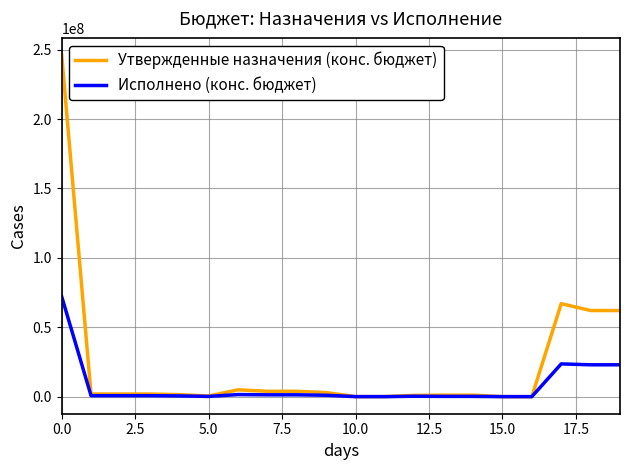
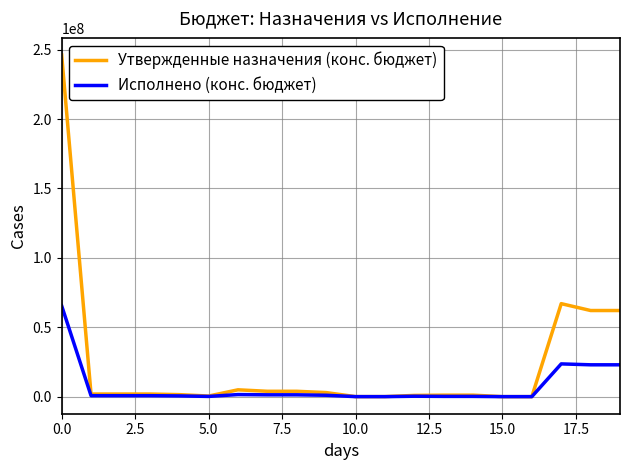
  {
    "Утвержденные назначения (конс. бюджет)": {
      "0.0": 246000000
    },
    "Исполнено (конс. бюджет)": {
-     "0.0": 72000000
+     "0.0": 65000000
    }
  }
